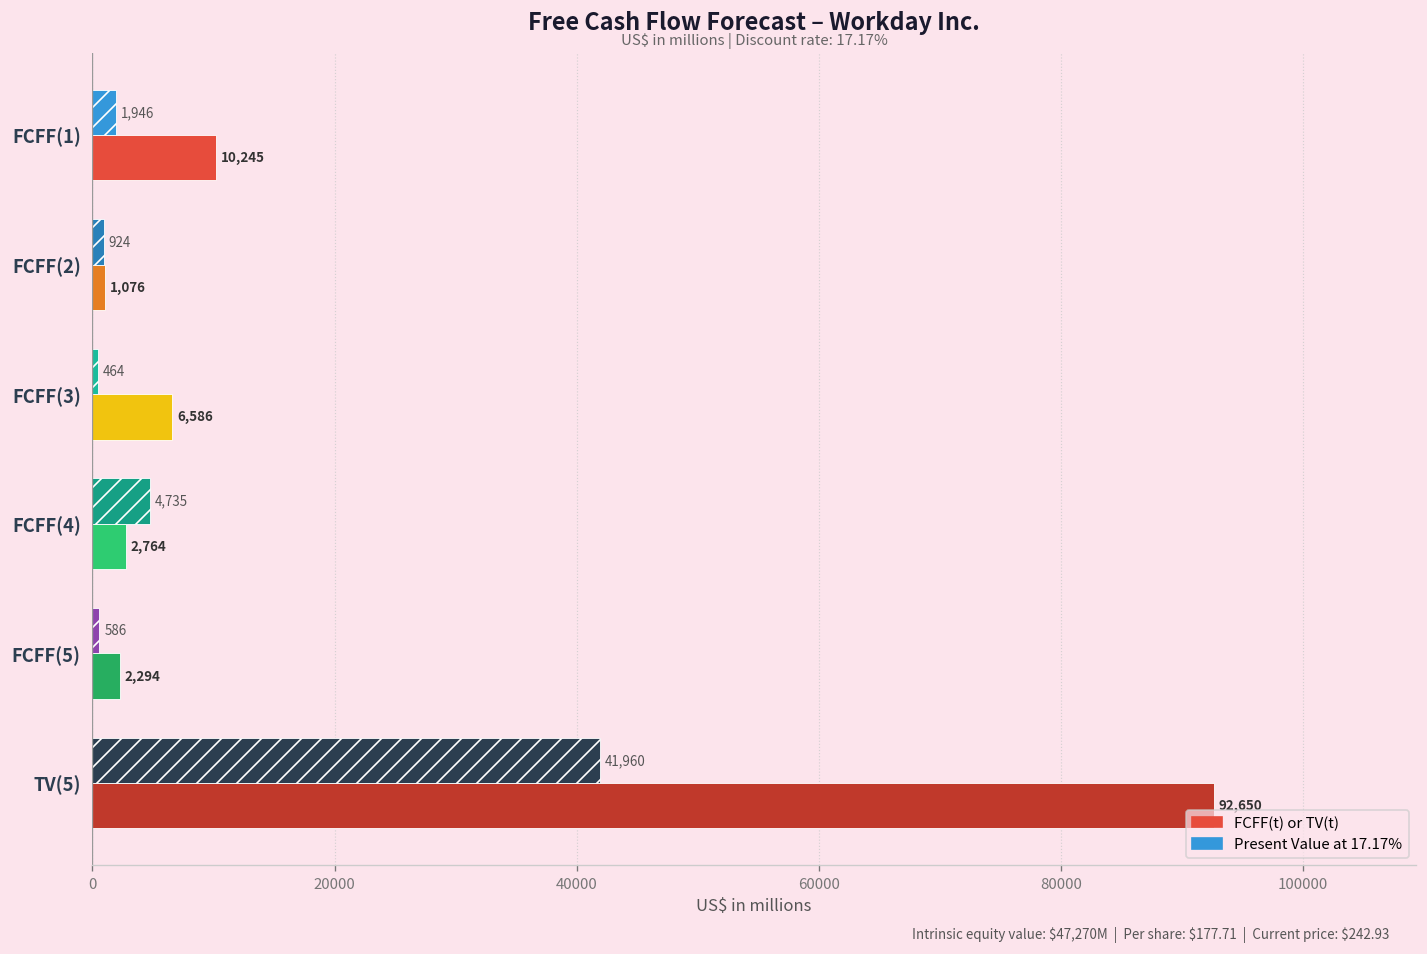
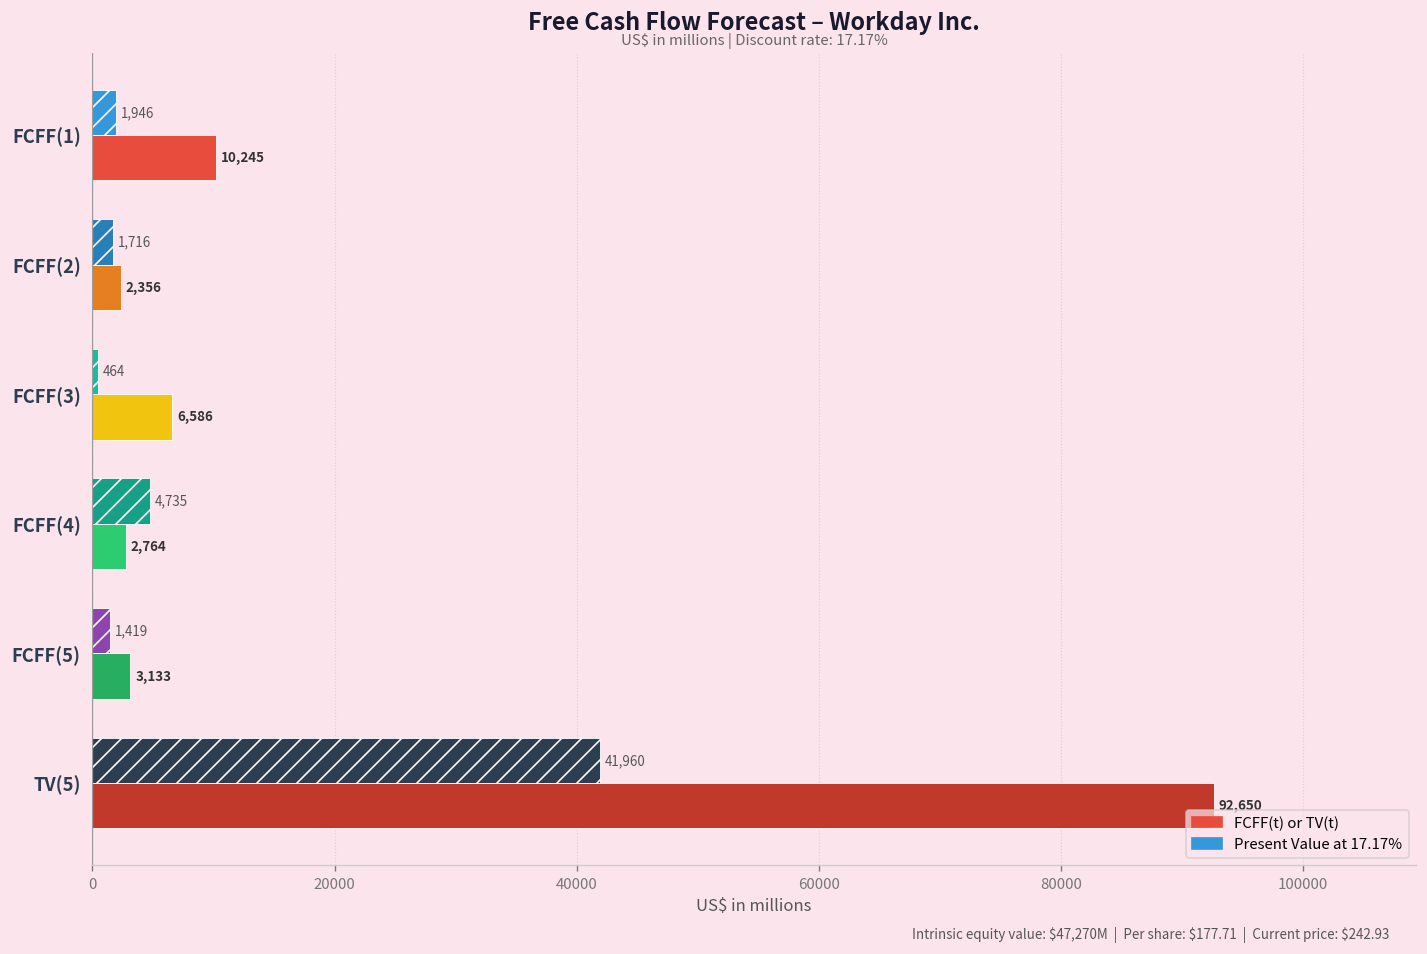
  {
    "FCFF(t) or TV(t)": {
      "FCFF(1)": "10,245",
-     "FCFF(2)": "1,076",
+     "FCFF(2)": "2,356",
      "FCFF(3)": "6,586",
      "FCFF(4)": "2,764",
-     "FCFF(5)": "2,294"
+     "FCFF(5)": "3,133"
    },
    "Present Value at 17.17%": {
      "FCFF(1)": "1,946",
-     "FCFF(2)": "924",
+     "FCFF(2)": "1,716",
      "FCFF(3)": "464",
      "FCFF(4)": "4,735",
-     "FCFF(5)": "586",
+     "FCFF(5)": "1,419",
      "TV(5)": "41,960"
    }
  }
